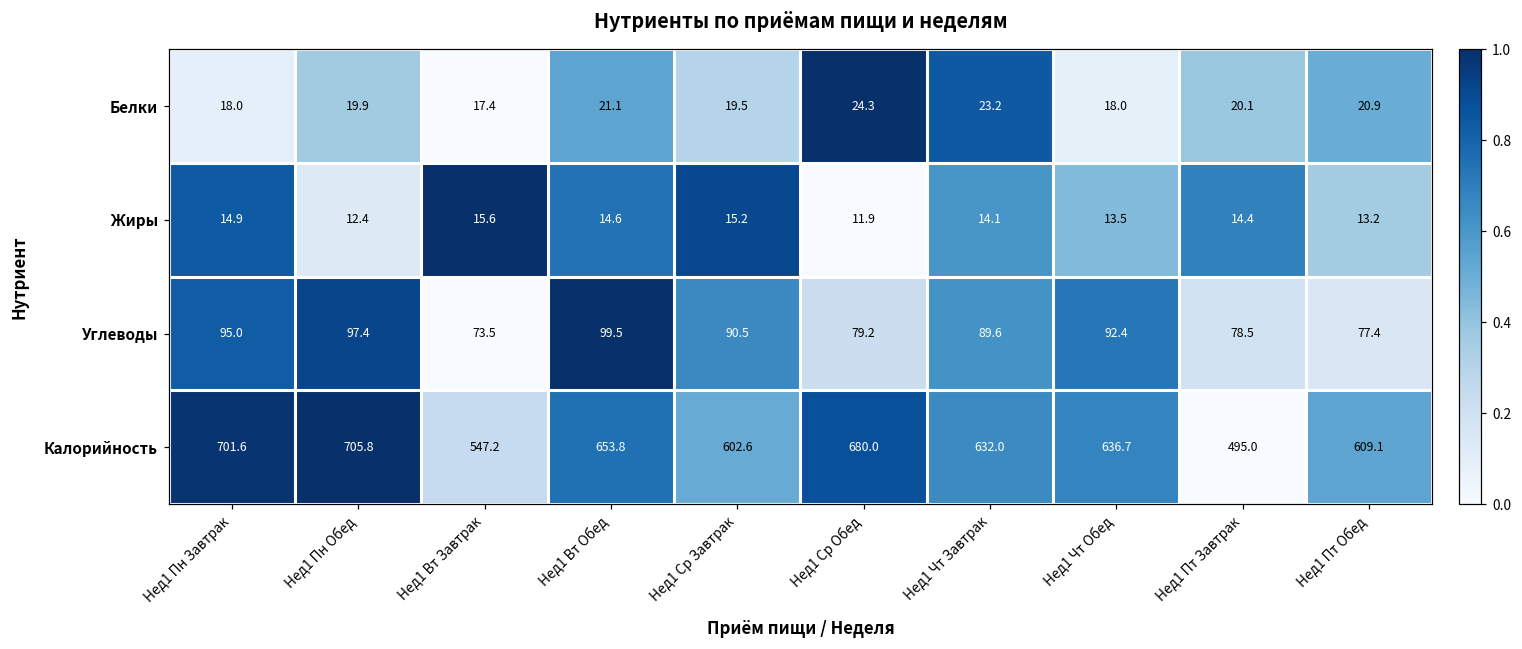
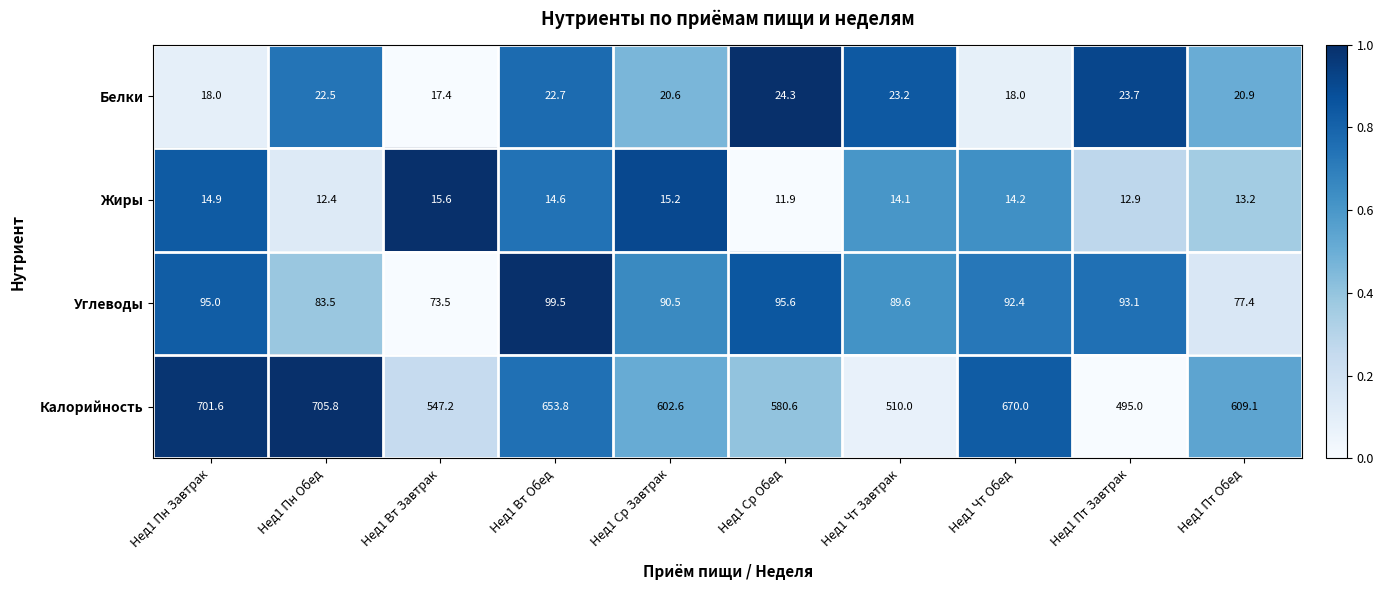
  {
    "Белки": {
      "Нед1 Пн Завтрак": 18.0,
-     "Нед1 Пн Обед": 19.9,
+     "Нед1 Пн Обед": 22.5,
      "Нед1 Вт Завтрак": 17.4,
-     "Нед1 Вт Обед": 21.1,
-     "Нед1 Ср Завтрак": 19.5,
+     "Нед1 Вт Обед": 22.7,
+     "Нед1 Ср Завтрак": 20.6,
      "Нед1 Ср Обед": 24.3,
      "Нед1 Чт Завтрак": 23.2,
      "Нед1 Чт Обед": 18.0,
-     "Нед1 Пт Завтрак": 20.1,
+     "Нед1 Пт Завтрак": 23.7,
      "Нед1 Пт Обед": 20.9
    },
    "Жиры": {
      "Нед1 Пн Завтрак": 14.9,
      "Нед1 Пн Обед": 12.4,
      "Нед1 Вт Завтрак": 15.6,
      "Нед1 Вт Обед": 14.6,
      "Нед1 Ср Завтрак": 15.2,
      "Нед1 Ср Обед": 11.9,
      "Нед1 Чт Завтрак": 14.1,
-     "Нед1 Чт Обед": 13.5,
-     "Нед1 Пт Завтрак": 14.4,
+     "Нед1 Чт Обед": 14.2,
+     "Нед1 Пт Завтрак": 12.9,
      "Нед1 Пт Обед": 13.2
    },
    "Углеводы": {
      "Нед1 Пн Завтрак": 95.0,
-     "Нед1 Пн Обед": 97.4,
+     "Нед1 Пн Обед": 83.5,
      "Нед1 Вт Завтрак": 73.5,
      "Нед1 Вт Обед": 99.5,
      "Нед1 Ср Завтрак": 90.5,
-     "Нед1 Ср Обед": 79.2,
+     "Нед1 Ср Обед": 95.6,
      "Нед1 Чт Завтрак": 89.6,
      "Нед1 Чт Обед": 92.4,
-     "Нед1 Пт Завтрак": 78.5,
+     "Нед1 Пт Завтрак": 93.1,
      "Нед1 Пт Обед": 77.4
    },
    "Калорийность": {
      "Нед1 Пн Завтрак": 701.6,
      "Нед1 Пн Обед": 705.8,
      "Нед1 Вт Завтрак": 547.2,
      "Нед1 Вт Обед": 653.8,
      "Нед1 Ср Завтрак": 602.6,
-     "Нед1 Ср Обед": 680.0,
-     "Нед1 Чт Завтрак": 632.0,
-     "Нед1 Чт Обед": 636.7,
+     "Нед1 Ср Обед": 580.6,
+     "Нед1 Чт Завтрак": 510.0,
+     "Нед1 Чт Обед": 670.0,
      "Нед1 Пт Завтрак": 495.0,
      "Нед1 Пт Обед": 609.1
    }
  }
